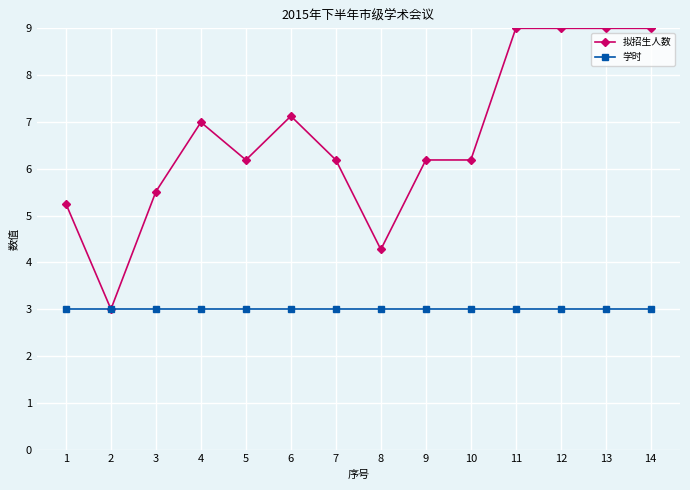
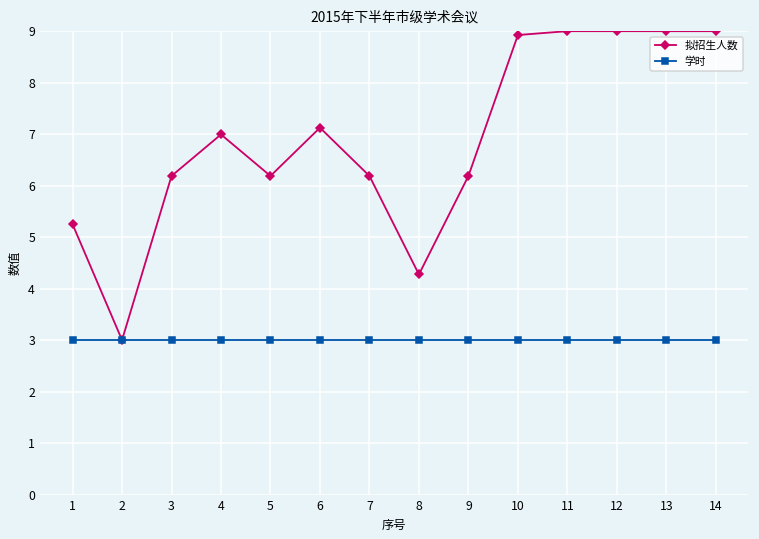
  {
    "拟招生人数": {
      "1": 5.2,
-     "3": 5.5,
+     "3": 6.2,
      "4": 7.0,
      "5": 6.2,
      "6": 7.1,
      "7": 6.2,
      "8": 4.3,
      "9": 6.2,
-     "10": 6.2,
+     "10": 8.9,
      "11": 9.0,
      "12": 9.0,
      "13": 9.0,
      "14": 9.0
    },
    "学时": {
      "1": 3.0,
      "3": 3.0,
      "4": 3.0,
      "5": 3.0,
      "6": 3.0,
      "7": 3.0,
      "8": 3.0,
      "9": 3.0,
      "10": 3.0,
      "11": 3.0,
      "12": 3.0,
      "13": 3.0,
      "14": 3.0
    }
  }
